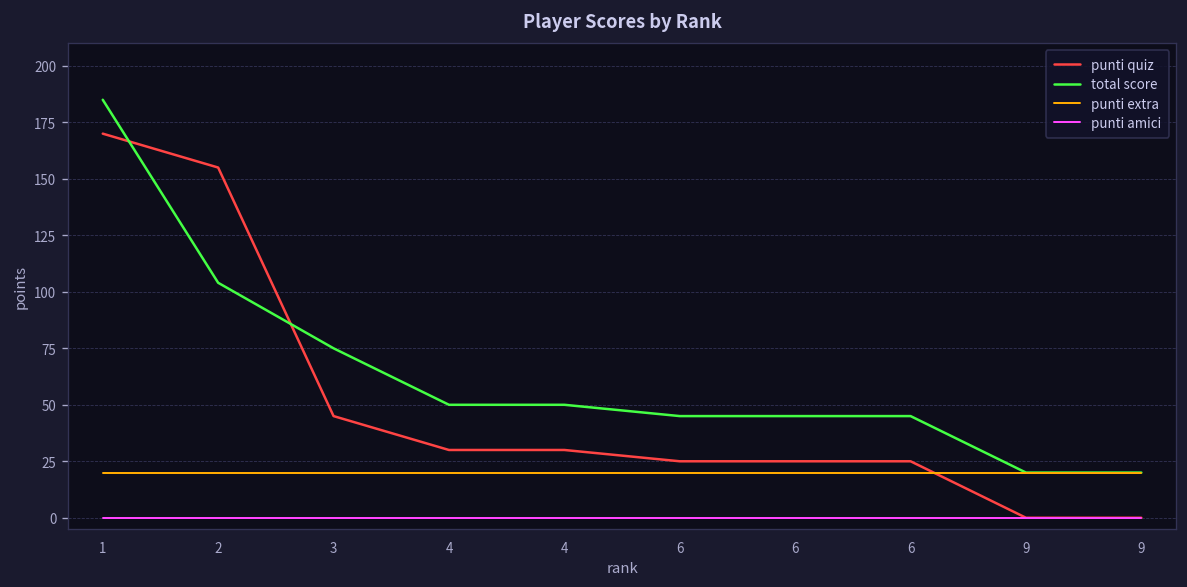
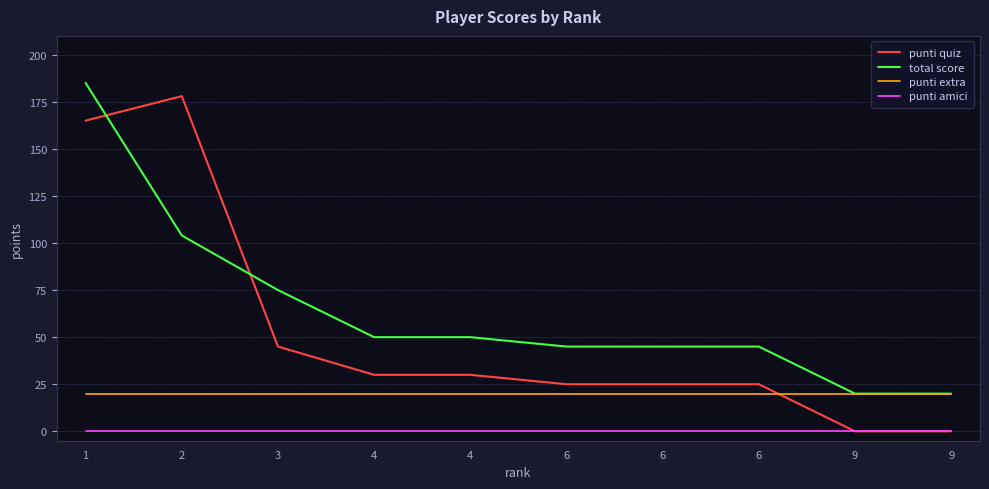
  {
    "punti quiz": {
-     "1": 170,
-     "2": 155,
+     "1": 165,
+     "2": 178,
      "3": 45
    },
    "total score": {
      "1": 185,
      "2": 104,
      "3": 75
    },
    "punti extra": {
      "1": 20,
      "2": 20,
      "3": 20
    },
    "punti amici": {
      "1": 0,
      "2": 0,
      "3": 0
    }
  }
